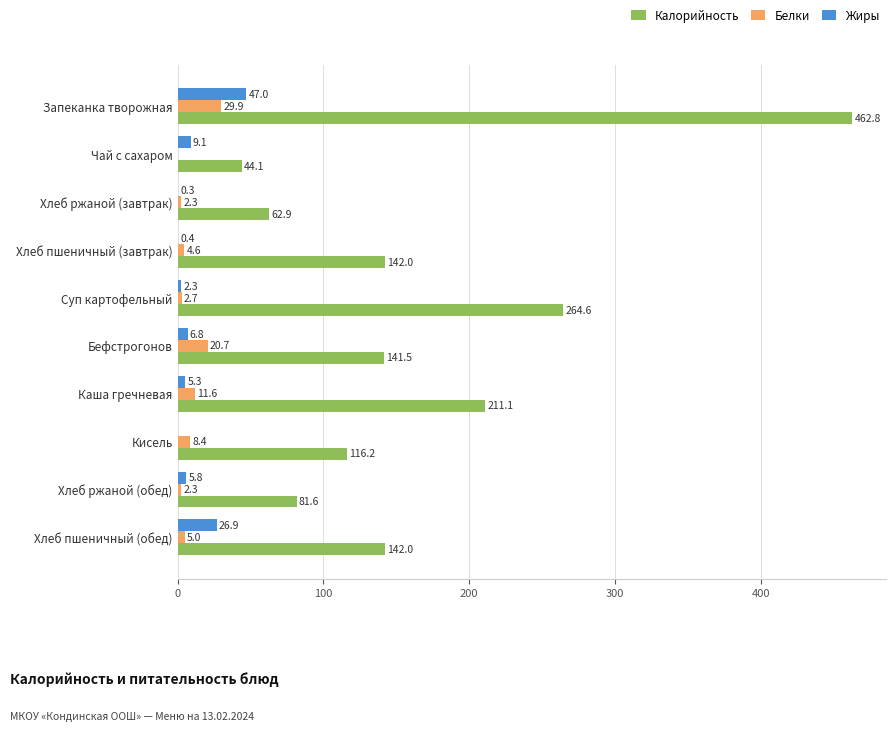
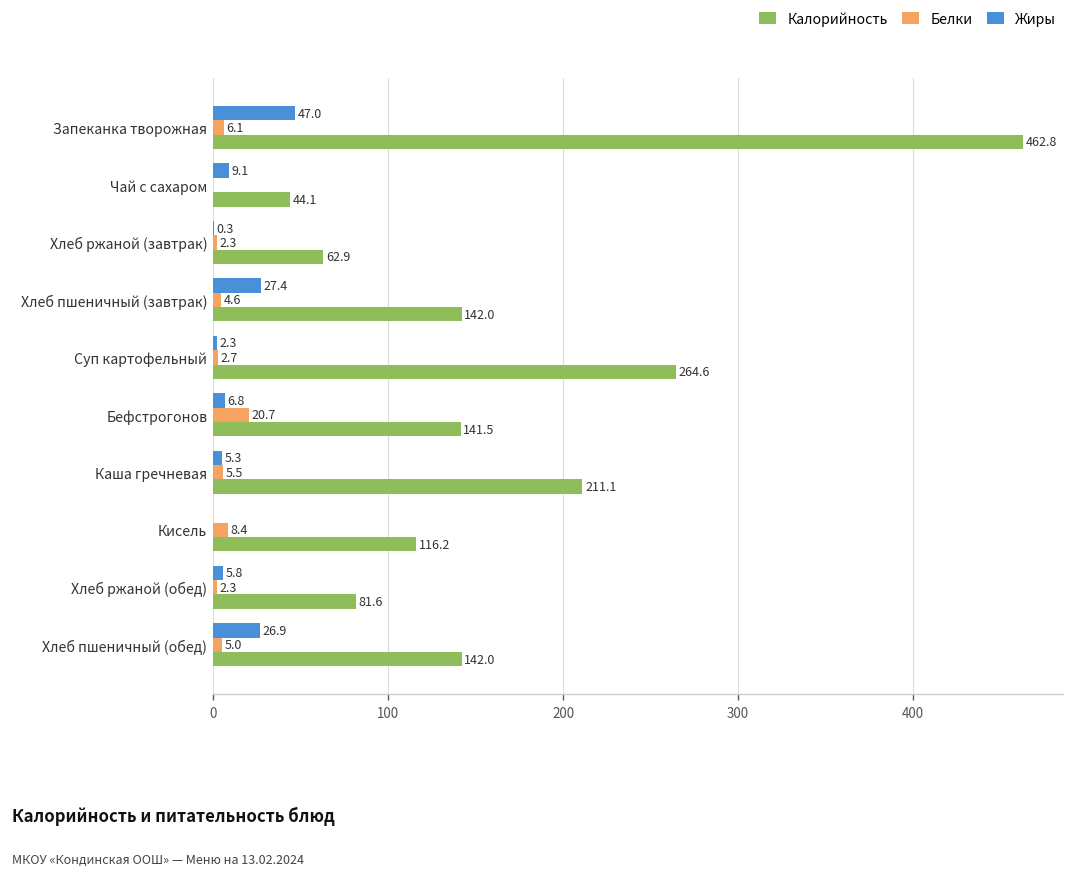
  {
    "Калорийность": {
      "Запеканка творожная": 462.8,
      "Чай с сахаром": 44.1,
      "Хлеб ржаной (завтрак)": 62.9,
      "Хлеб пшеничный (завтрак)": 142.0,
      "Суп картофельный": 264.6,
      "Бефстрогонов": 141.5,
      "Каша гречневая": 211.1,
      "Кисель": 116.2,
      "Хлеб ржаной (обед)": 81.6,
      "Хлеб пшеничный (обед)": 142.0
    },
    "Белки": {
-     "Запеканка творожная": 29.9,
+     "Запеканка творожная": 6.1,
      "Хлеб ржаной (завтрак)": 2.3,
      "Хлеб пшеничный (завтрак)": 4.6,
      "Суп картофельный": 2.7,
      "Бефстрогонов": 20.7,
-     "Каша гречневая": 11.6,
+     "Каша гречневая": 5.5,
      "Кисель": 8.4,
      "Хлеб ржаной (обед)": 2.3,
      "Хлеб пшеничный (обед)": 5.0
    },
    "Жиры": {
      "Запеканка творожная": 47.0,
      "Чай с сахаром": 9.1,
      "Хлеб ржаной (завтрак)": 0.3,
-     "Хлеб пшеничный (завтрак)": 0.4,
+     "Хлеб пшеничный (завтрак)": 27.4,
      "Суп картофельный": 2.3,
      "Бефстрогонов": 6.8,
      "Каша гречневая": 5.3,
      "Хлеб ржаной (обед)": 5.8,
      "Хлеб пшеничный (обед)": 26.9
    }
  }
